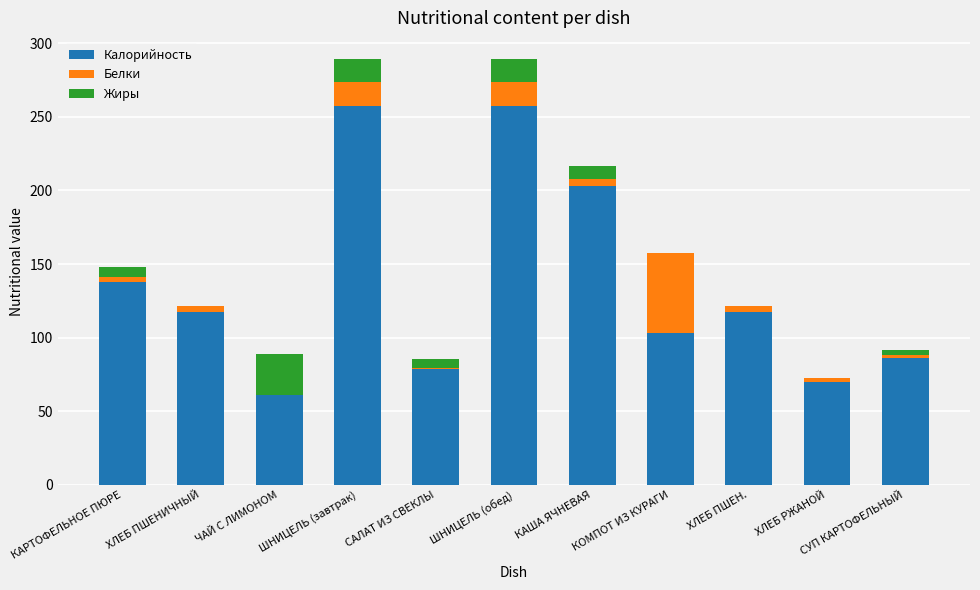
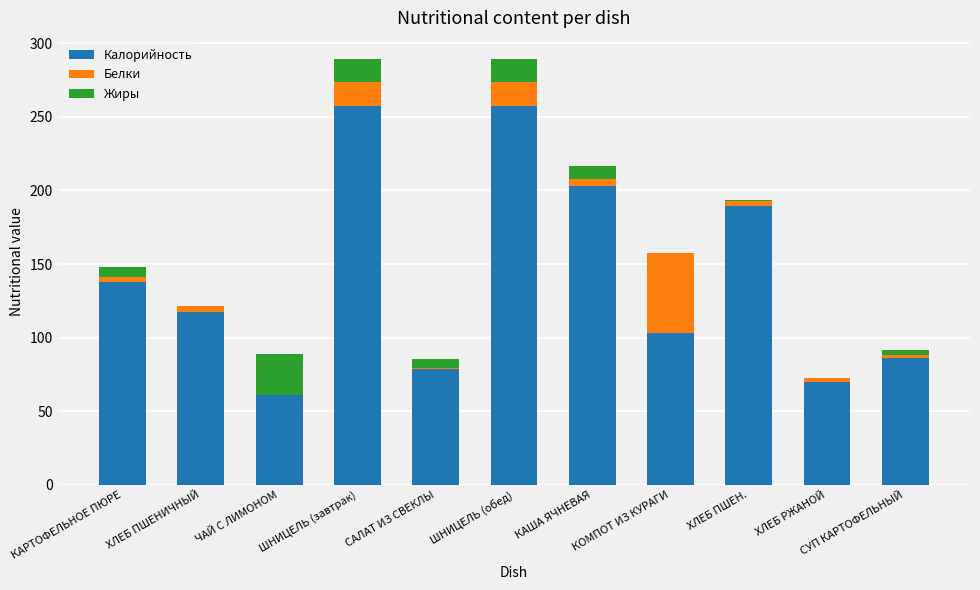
  {
    "Калорийность": {
      "КАРТОФЕЛЬНОЕ ПЮРЕ": 138,
      "ХЛЕБ ПШЕНИЧНЫЙ": 118,
      "ЧАЙ С ЛИМОНОМ": 61,
      "ШНИЦЕЛЬ (завтрак)": 257,
      "САЛАТ ИЗ СВЕКЛЫ": 79,
      "ШНИЦЕЛЬ (обед)": 257,
      "КАША ЯЧНЕВАЯ": 203,
      "КОМПОТ ИЗ КУРАГИ": 103,
-     "ХЛЕБ ПШЕН.": 118,
+     "ХЛЕБ ПШЕН.": 189,
      "ХЛЕБ РЖАНОЙ": 70,
      "СУП КАРТОФЕЛЬНЫЙ": 86
    },
    "Белки": {
      "КАРТОФЕЛЬНОЕ ПЮРЕ": 3,
      "ХЛЕБ ПШЕНИЧНЫЙ": 4,
      "ШНИЦЕЛЬ (завтрак)": 16,
      "ШНИЦЕЛЬ (обед)": 16,
      "КАША ЯЧНЕВАЯ": 5,
      "КОМПОТ ИЗ КУРАГИ": 54,
      "ХЛЕБ ПШЕН.": 4,
      "ХЛЕБ РЖАНОЙ": 3,
      "СУП КАРТОФЕЛЬНЫЙ": 2
    },
    "Жиры": {
      "КАРТОФЕЛЬНОЕ ПЮРЕ": 7,
      "ЧАЙ С ЛИМОНОМ": 28,
      "ШНИЦЕЛЬ (завтрак)": 16,
      "САЛАТ ИЗ СВЕКЛЫ": 6,
      "ШНИЦЕЛЬ (обед)": 16,
      "КАША ЯЧНЕВАЯ": 9,
      "СУП КАРТОФЕЛЬНЫЙ": 3
    }
  }
